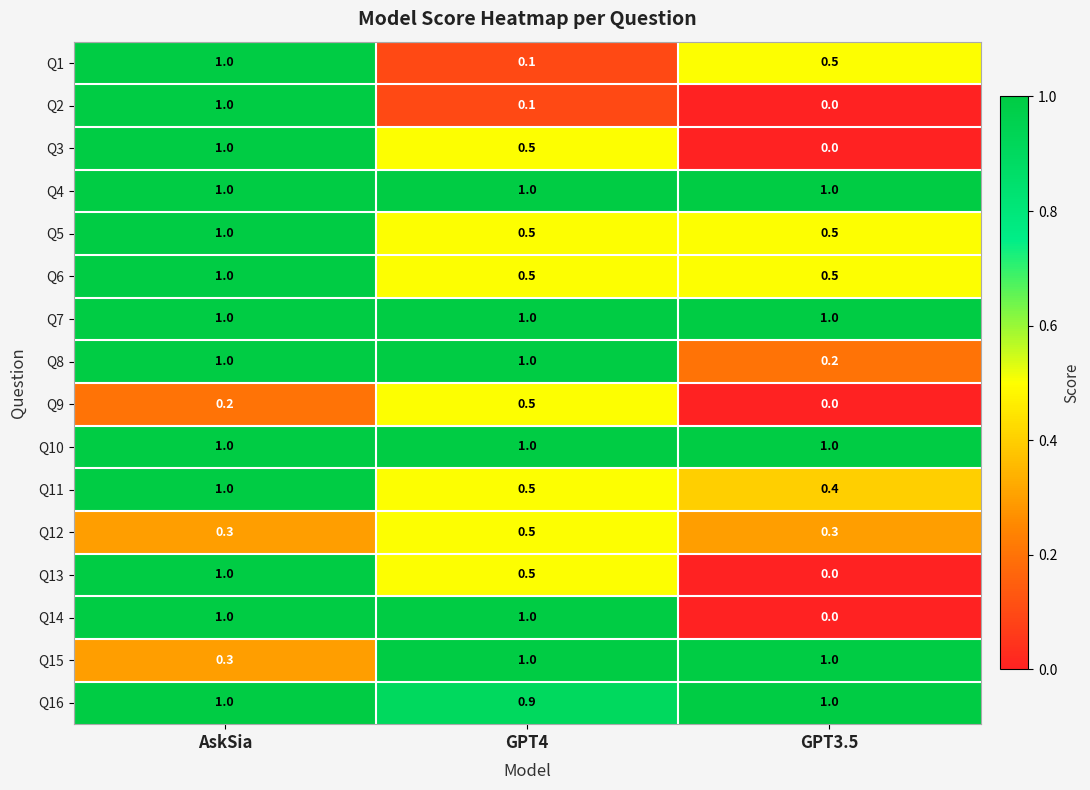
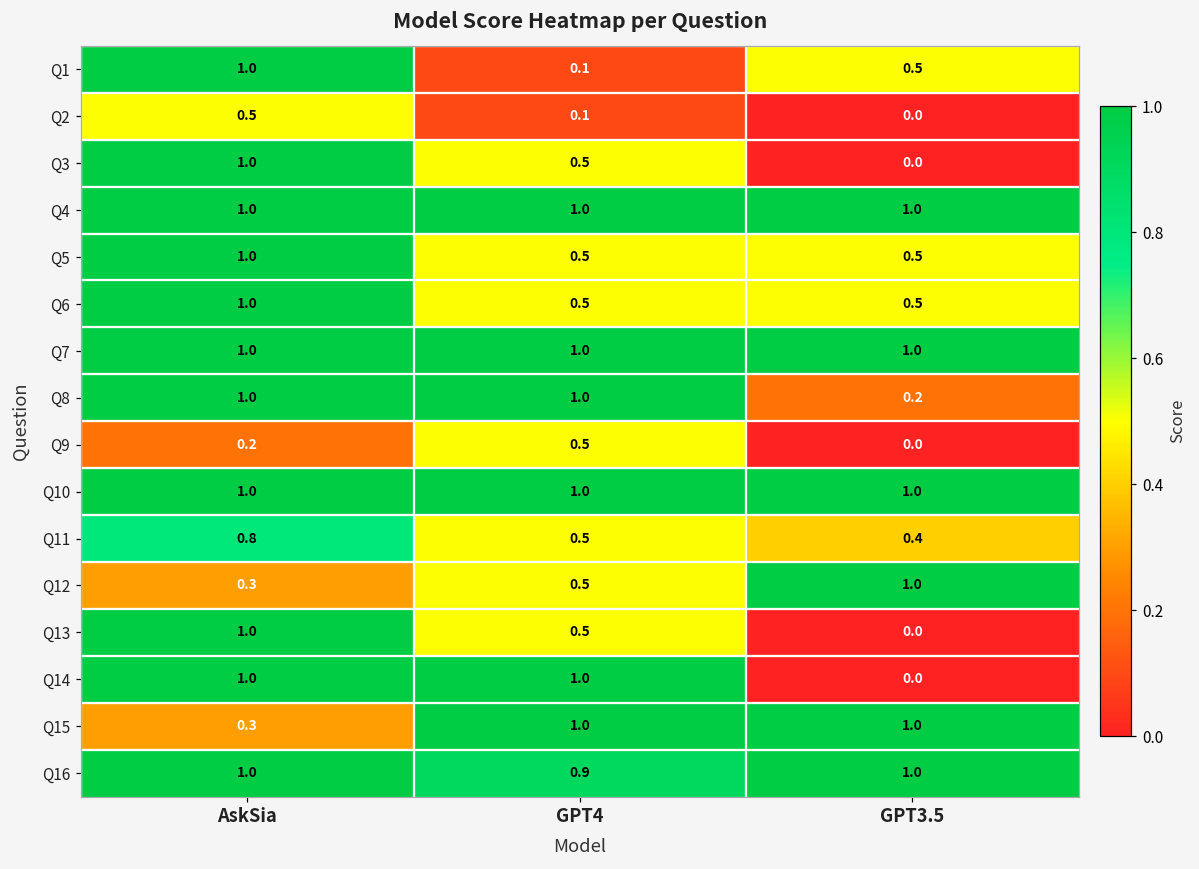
  {
    "Q1": {
      "AskSia": 1.0,
      "GPT4": 0.1,
      "GPT3.5": 0.5
    },
    "Q2": {
-     "AskSia": 1.0,
+     "AskSia": 0.5,
      "GPT4": 0.1,
      "GPT3.5": 0.0
    },
    "Q3": {
      "AskSia": 1.0,
      "GPT4": 0.5,
      "GPT3.5": 0.0
    },
    "Q4": {
      "AskSia": 1.0,
      "GPT4": 1.0,
      "GPT3.5": 1.0
    },
    "Q5": {
      "AskSia": 1.0,
      "GPT4": 0.5,
      "GPT3.5": 0.5
    },
    "Q6": {
      "AskSia": 1.0,
      "GPT4": 0.5,
      "GPT3.5": 0.5
    },
    "Q7": {
      "AskSia": 1.0,
      "GPT4": 1.0,
      "GPT3.5": 1.0
    },
    "Q8": {
      "AskSia": 1.0,
      "GPT4": 1.0,
      "GPT3.5": 0.2
    },
    "Q9": {
      "AskSia": 0.2,
      "GPT4": 0.5,
      "GPT3.5": 0.0
    },
    "Q10": {
      "AskSia": 1.0,
      "GPT4": 1.0,
      "GPT3.5": 1.0
    },
    "Q11": {
-     "AskSia": 1.0,
+     "AskSia": 0.8,
      "GPT4": 0.5,
      "GPT3.5": 0.4
    },
    "Q12": {
      "AskSia": 0.3,
      "GPT4": 0.5,
-     "GPT3.5": 0.3
+     "GPT3.5": 1.0
    },
    "Q13": {
      "AskSia": 1.0,
      "GPT4": 0.5,
      "GPT3.5": 0.0
    },
    "Q14": {
      "AskSia": 1.0,
      "GPT4": 1.0,
      "GPT3.5": 0.0
    },
    "Q15": {
      "AskSia": 0.3,
      "GPT4": 1.0,
      "GPT3.5": 1.0
    },
    "Q16": {
      "AskSia": 1.0,
      "GPT4": 0.9,
      "GPT3.5": 1.0
    }
  }
